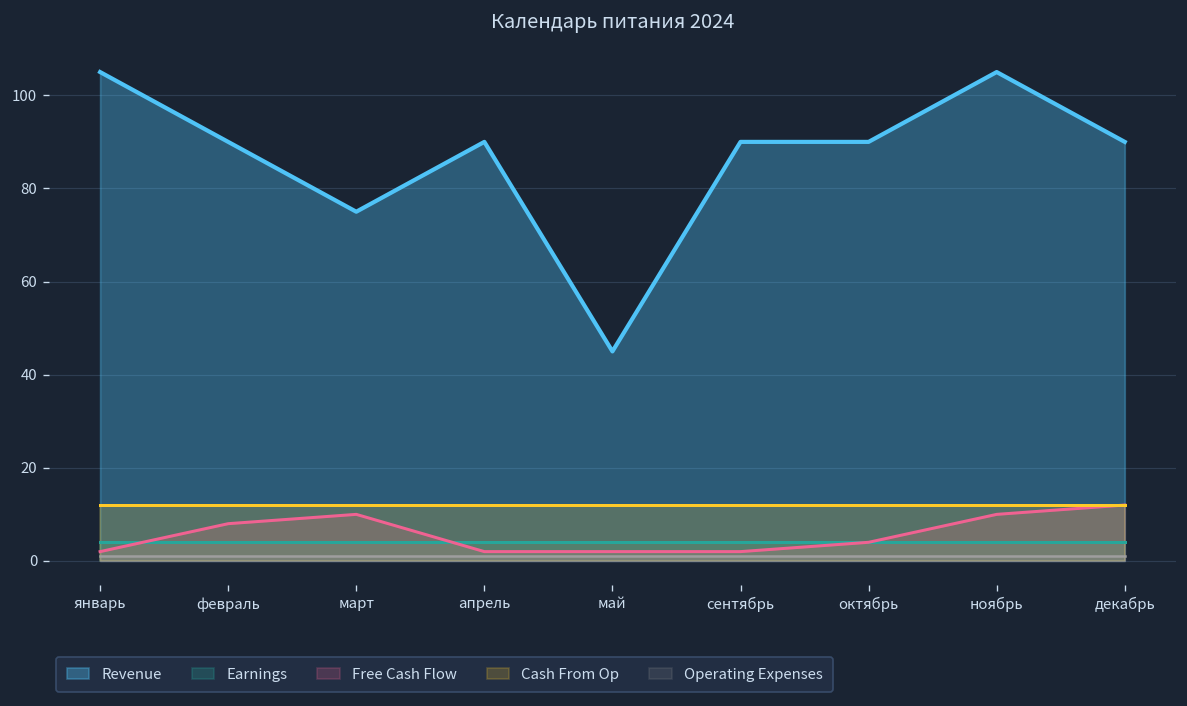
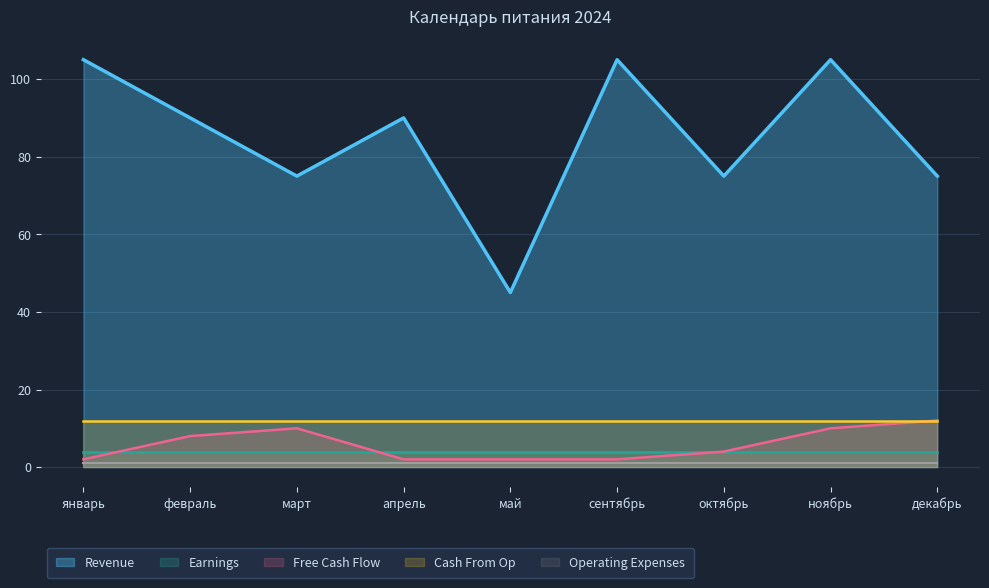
  {
    "Revenue": {
      "январь": 105,
      "февраль": 90,
      "март": 75,
      "апрель": 90,
      "май": 45,
-     "сентябрь": 90,
-     "октябрь": 90,
+     "сентябрь": 105,
+     "октябрь": 75,
      "ноябрь": 105,
-     "декабрь": 90
+     "декабрь": 75
    }
  }
